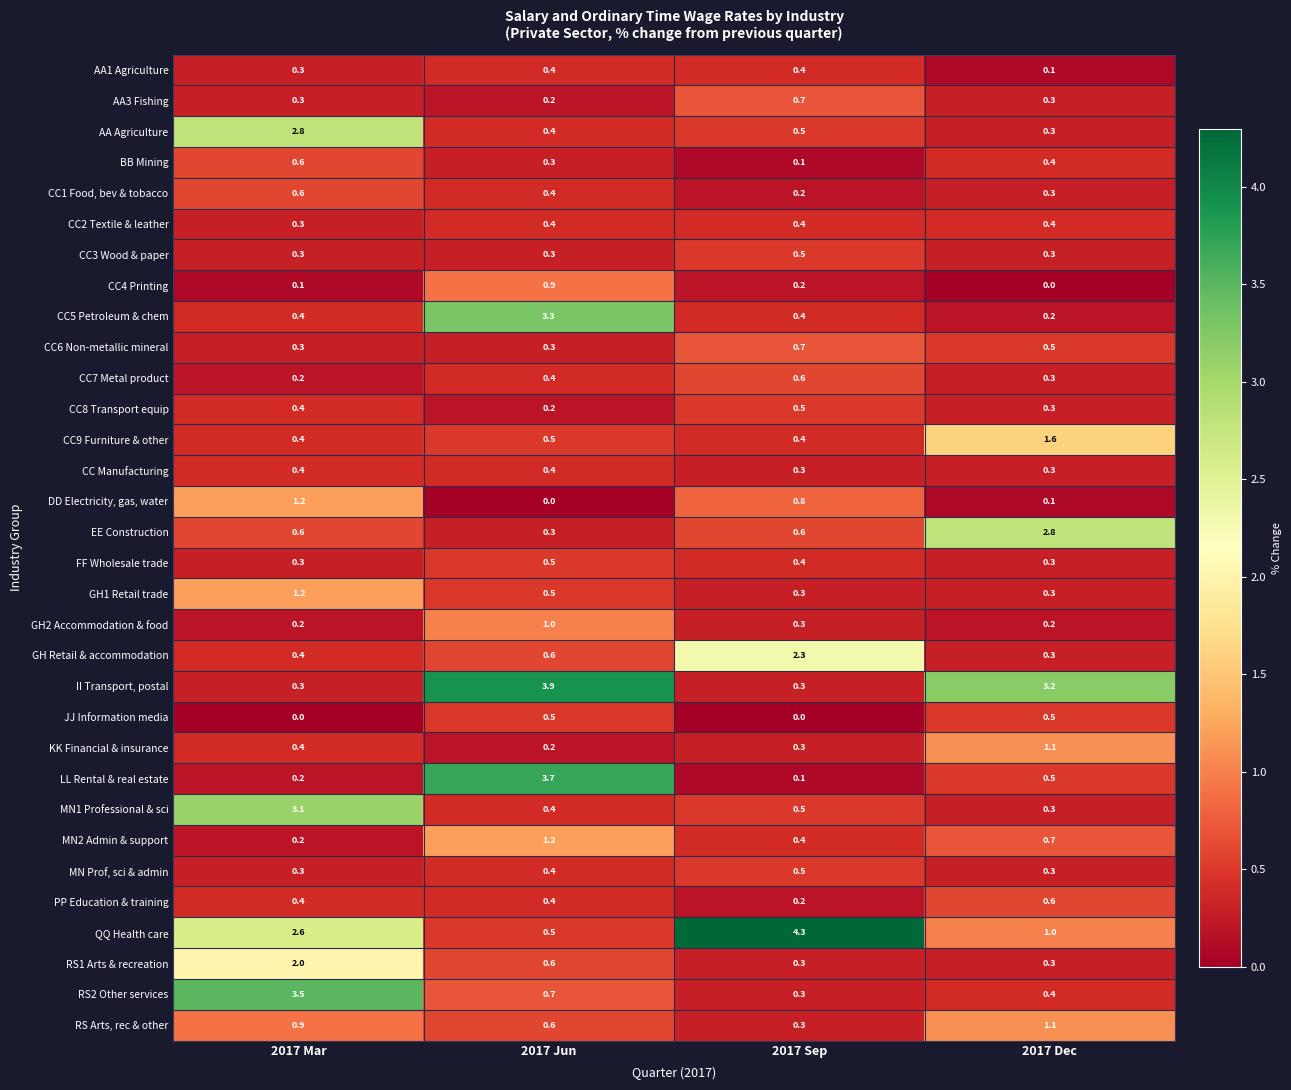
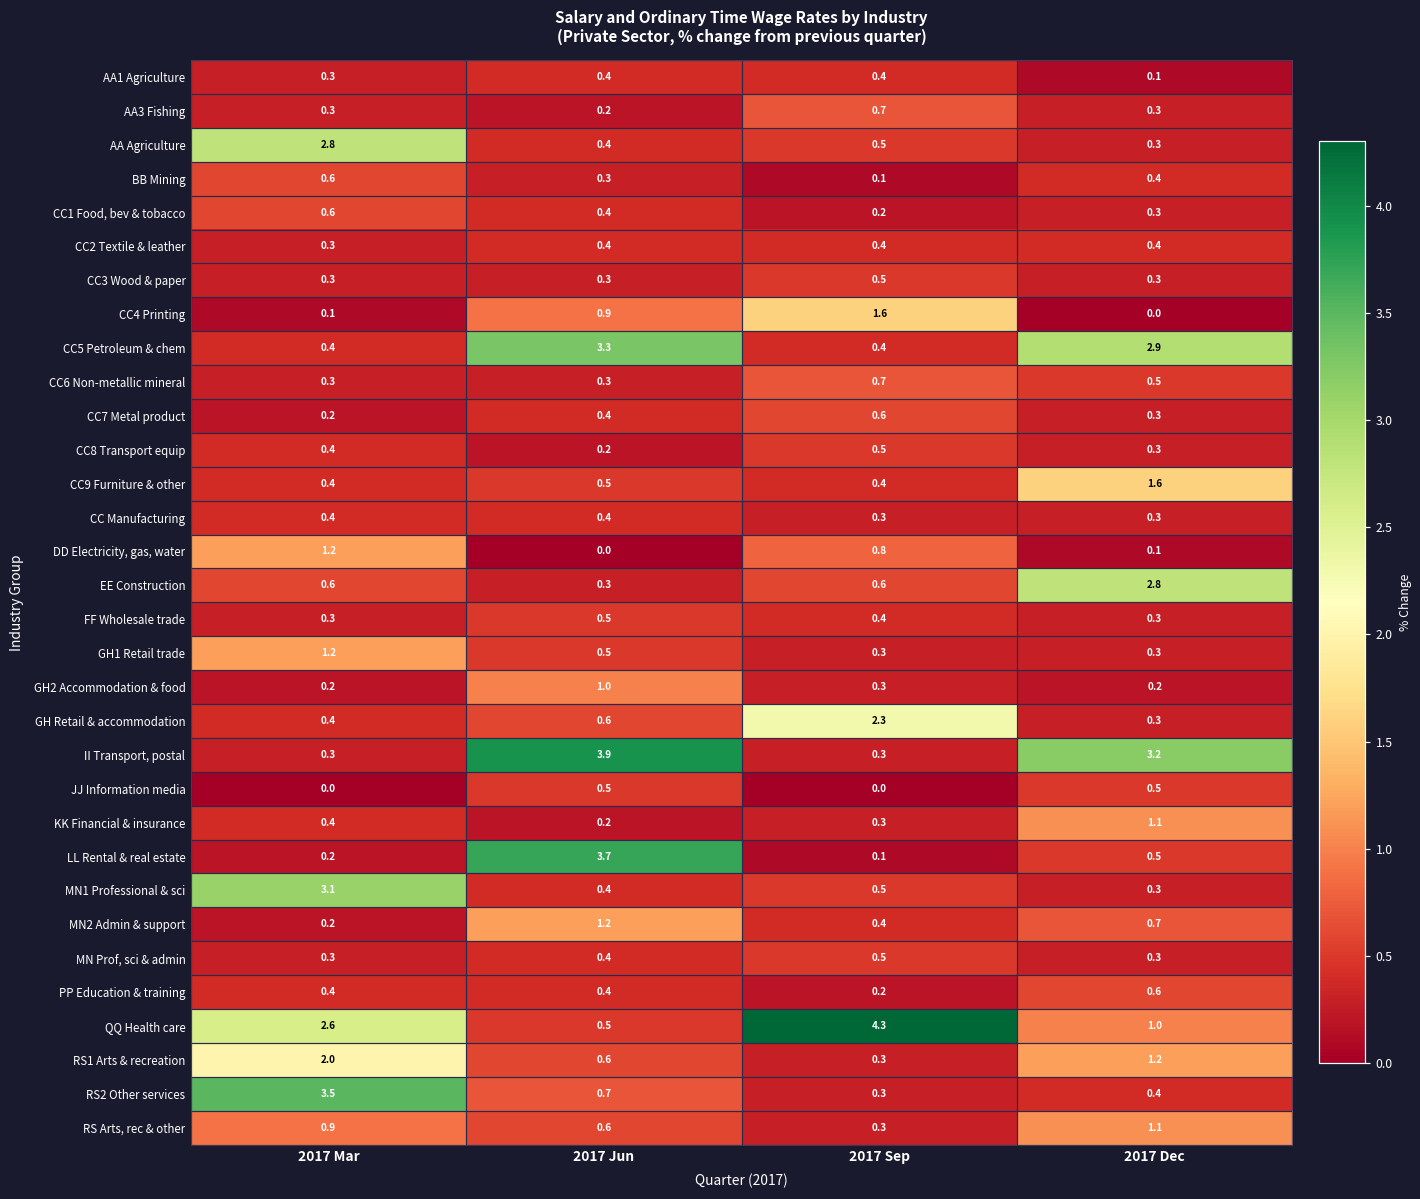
  {
    "AA1 Agriculture": {
      "2017 Mar": 0.3,
      "2017 Jun": 0.4,
      "2017 Sep": 0.4,
      "2017 Dec": 0.1
    },
    "AA3 Fishing": {
      "2017 Mar": 0.3,
      "2017 Jun": 0.2,
      "2017 Sep": 0.7,
      "2017 Dec": 0.3
    },
    "AA Agriculture": {
      "2017 Mar": 2.8,
      "2017 Jun": 0.4,
      "2017 Sep": 0.5,
      "2017 Dec": 0.3
    },
    "BB Mining": {
      "2017 Mar": 0.6,
      "2017 Jun": 0.3,
      "2017 Sep": 0.1,
      "2017 Dec": 0.4
    },
    "CC1 Food, bev & tobacco": {
      "2017 Mar": 0.6,
      "2017 Jun": 0.4,
      "2017 Sep": 0.2,
      "2017 Dec": 0.3
    },
    "CC2 Textile & leather": {
      "2017 Mar": 0.3,
      "2017 Jun": 0.4,
      "2017 Sep": 0.4,
      "2017 Dec": 0.4
    },
    "CC3 Wood & paper": {
      "2017 Mar": 0.3,
      "2017 Jun": 0.3,
      "2017 Sep": 0.5,
      "2017 Dec": 0.3
    },
    "CC4 Printing": {
      "2017 Mar": 0.1,
      "2017 Jun": 0.9,
-     "2017 Sep": 0.2,
+     "2017 Sep": 1.6,
      "2017 Dec": 0.0
    },
    "CC5 Petroleum & chem": {
      "2017 Mar": 0.4,
      "2017 Jun": 3.3,
      "2017 Sep": 0.4,
-     "2017 Dec": 0.2
+     "2017 Dec": 2.9
    },
    "CC6 Non-metallic mineral": {
      "2017 Mar": 0.3,
      "2017 Jun": 0.3,
      "2017 Sep": 0.7,
      "2017 Dec": 0.5
    },
    "CC7 Metal product": {
      "2017 Mar": 0.2,
      "2017 Jun": 0.4,
      "2017 Sep": 0.6,
      "2017 Dec": 0.3
    },
    "CC8 Transport equip": {
      "2017 Mar": 0.4,
      "2017 Jun": 0.2,
      "2017 Sep": 0.5,
      "2017 Dec": 0.3
    },
    "CC9 Furniture & other": {
      "2017 Mar": 0.4,
      "2017 Jun": 0.5,
      "2017 Sep": 0.4,
      "2017 Dec": 1.6
    },
    "CC Manufacturing": {
      "2017 Mar": 0.4,
      "2017 Jun": 0.4,
      "2017 Sep": 0.3,
      "2017 Dec": 0.3
    },
    "DD Electricity, gas, water": {
      "2017 Mar": 1.2,
      "2017 Jun": 0.0,
      "2017 Sep": 0.8,
      "2017 Dec": 0.1
    },
    "EE Construction": {
      "2017 Mar": 0.6,
      "2017 Jun": 0.3,
      "2017 Sep": 0.6,
      "2017 Dec": 2.8
    },
    "FF Wholesale trade": {
      "2017 Mar": 0.3,
      "2017 Jun": 0.5,
      "2017 Sep": 0.4,
      "2017 Dec": 0.3
    },
    "GH1 Retail trade": {
      "2017 Mar": 1.2,
      "2017 Jun": 0.5,
      "2017 Sep": 0.3,
      "2017 Dec": 0.3
    },
    "GH2 Accommodation & food": {
      "2017 Mar": 0.2,
      "2017 Jun": 1.0,
      "2017 Sep": 0.3,
      "2017 Dec": 0.2
    },
    "GH Retail & accommodation": {
      "2017 Mar": 0.4,
      "2017 Jun": 0.6,
      "2017 Sep": 2.3,
      "2017 Dec": 0.3
    },
    "II Transport, postal": {
      "2017 Mar": 0.3,
      "2017 Jun": 3.9,
      "2017 Sep": 0.3,
      "2017 Dec": 3.2
    },
    "JJ Information media": {
      "2017 Mar": 0.0,
      "2017 Jun": 0.5,
      "2017 Sep": 0.0,
      "2017 Dec": 0.5
    },
    "KK Financial & insurance": {
      "2017 Mar": 0.4,
      "2017 Jun": 0.2,
      "2017 Sep": 0.3,
      "2017 Dec": 1.1
    },
    "LL Rental & real estate": {
      "2017 Mar": 0.2,
      "2017 Jun": 3.7,
      "2017 Sep": 0.1,
      "2017 Dec": 0.5
    },
    "MN1 Professional & sci": {
      "2017 Mar": 3.1,
      "2017 Jun": 0.4,
      "2017 Sep": 0.5,
      "2017 Dec": 0.3
    },
    "MN2 Admin & support": {
      "2017 Mar": 0.2,
      "2017 Jun": 1.2,
      "2017 Sep": 0.4,
      "2017 Dec": 0.7
    },
    "MN Prof, sci & admin": {
      "2017 Mar": 0.3,
      "2017 Jun": 0.4,
      "2017 Sep": 0.5,
      "2017 Dec": 0.3
    },
    "PP Education & training": {
      "2017 Mar": 0.4,
      "2017 Jun": 0.4,
      "2017 Sep": 0.2,
      "2017 Dec": 0.6
    },
    "QQ Health care": {
      "2017 Mar": 2.6,
      "2017 Jun": 0.5,
      "2017 Sep": 4.3,
      "2017 Dec": 1.0
    },
    "RS1 Arts & recreation": {
      "2017 Mar": 2.0,
      "2017 Jun": 0.6,
      "2017 Sep": 0.3,
-     "2017 Dec": 0.3
+     "2017 Dec": 1.2
    },
    "RS2 Other services": {
      "2017 Mar": 3.5,
      "2017 Jun": 0.7,
      "2017 Sep": 0.3,
      "2017 Dec": 0.4
    },
    "RS Arts, rec & other": {
      "2017 Mar": 0.9,
      "2017 Jun": 0.6,
      "2017 Sep": 0.3,
      "2017 Dec": 1.1
    }
  }
